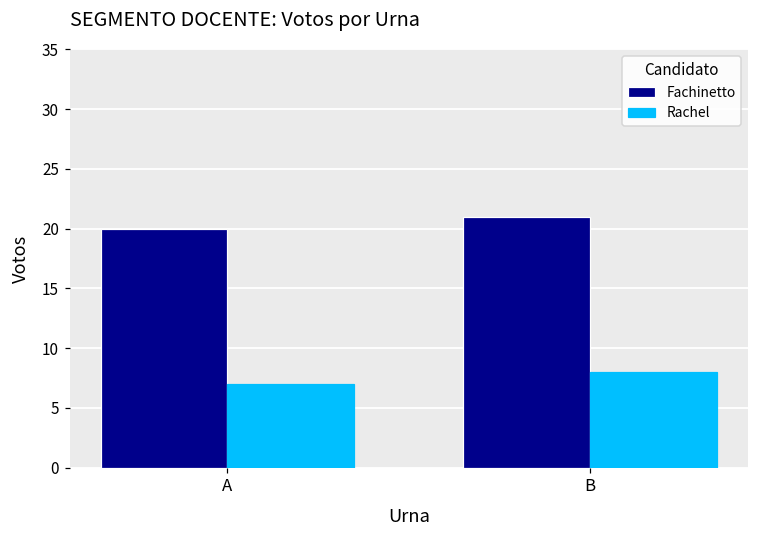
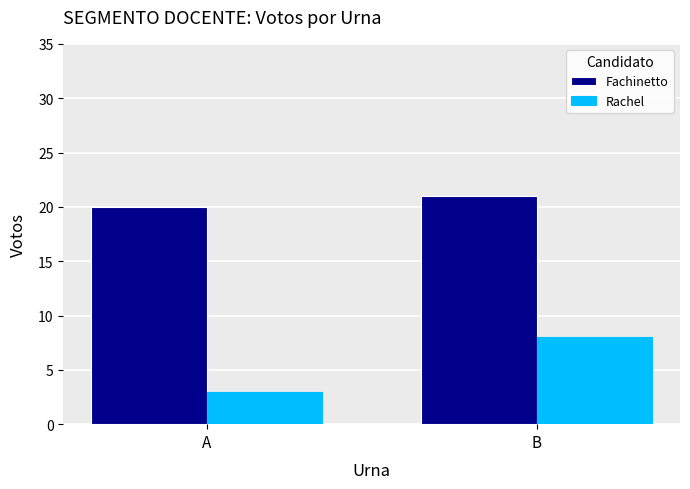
  {
    "Fachinetto": {
      "A": 20,
      "B": 21
    },
    "Rachel": {
-     "A": 7,
+     "A": 3,
      "B": 8
    }
  }
